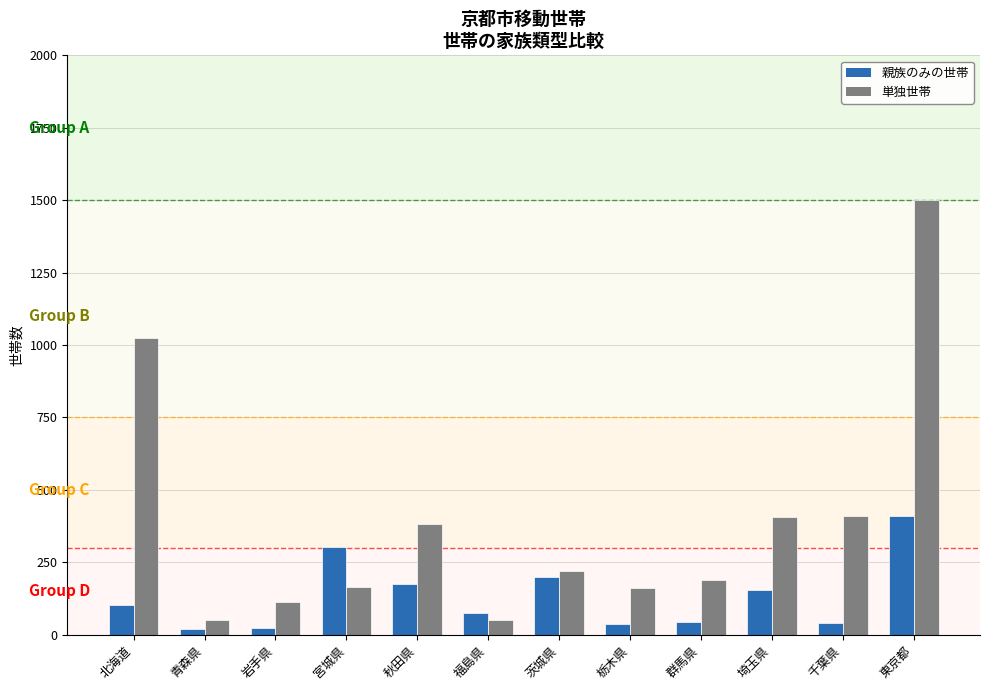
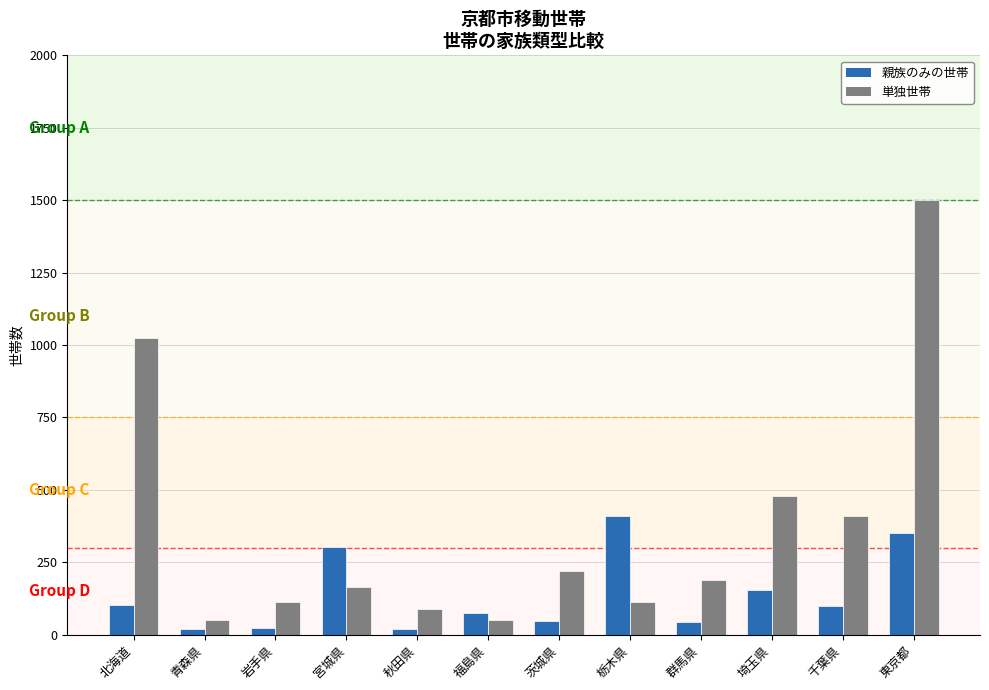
  {
    "親族のみの世帯": {
      "北海道": 100,
      "青森県": 20,
      "岩手県": 20,
      "宮城県": 300,
-     "秋田県": 180,
+     "秋田県": 20,
      "福島県": 70,
-     "茨城県": 200,
-     "栃木県": 40,
+     "茨城県": 50,
+     "栃木県": 410,
      "群馬県": 40,
      "埼玉県": 150,
-     "千葉県": 40,
-     "東京都": 410
+     "千葉県": 100,
+     "東京都": 350
    },
    "単独世帯": {
      "北海道": 1020,
      "青森県": 50,
      "岩手県": 110,
      "宮城県": 160,
-     "秋田県": 380,
+     "秋田県": 90,
      "福島県": 50,
      "茨城県": 220,
-     "栃木県": 160,
+     "栃木県": 110,
      "群馬県": 190,
-     "埼玉県": 410,
+     "埼玉県": 480,
      "千葉県": 410,
      "東京都": 1500
    }
  }
